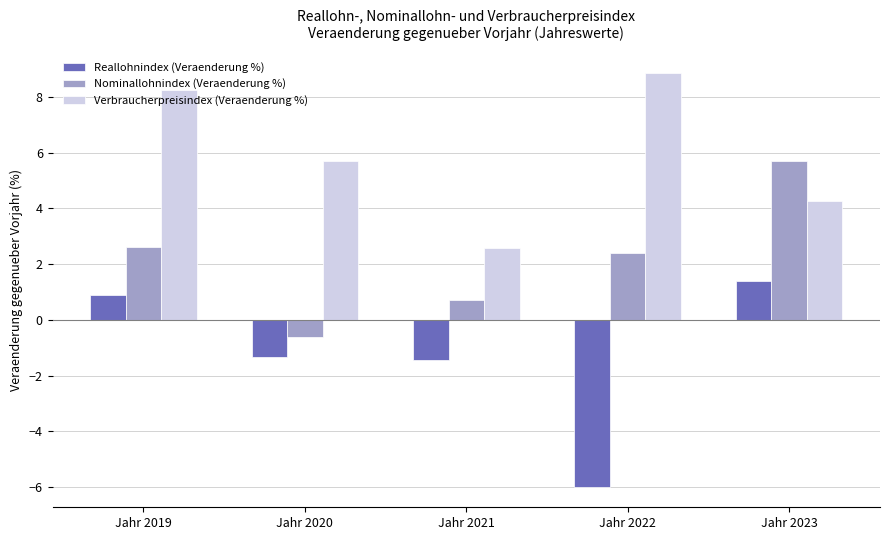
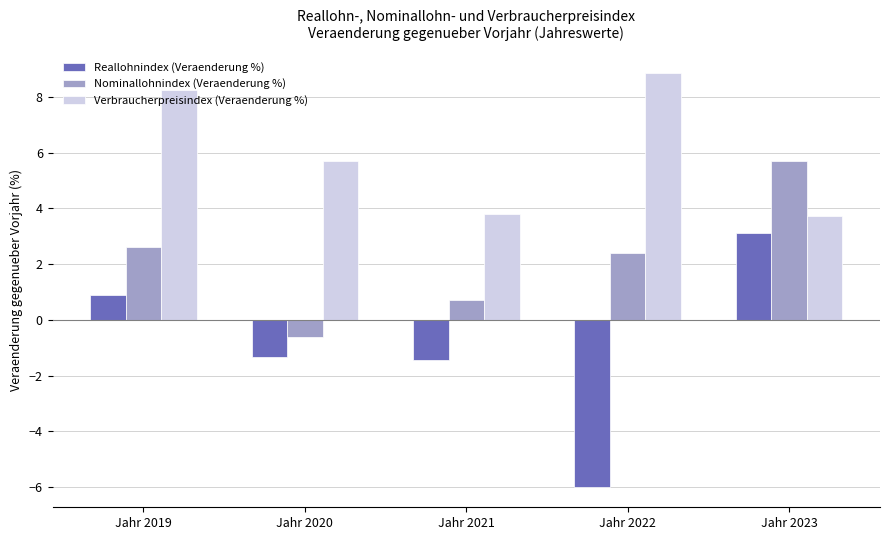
  {
    "Reallohnindex (Veraenderung %)": {
      "Jahr 2019": 0.9,
      "Jahr 2020": -1.3,
      "Jahr 2021": -1.4,
      "Jahr 2022": -6.0,
-     "Jahr 2023": 1.4
+     "Jahr 2023": 3.1
    },
    "Nominallohnindex (Veraenderung %)": {
      "Jahr 2019": 2.6,
      "Jahr 2020": -0.6,
      "Jahr 2021": 0.7,
      "Jahr 2022": 2.4,
      "Jahr 2023": 5.7
    },
    "Verbraucherpreisindex (Veraenderung %)": {
      "Jahr 2019": 8.2,
      "Jahr 2020": 5.7,
-     "Jahr 2021": 2.6,
+     "Jahr 2021": 3.8,
      "Jahr 2022": 8.9,
-     "Jahr 2023": 4.2
+     "Jahr 2023": 3.7
    }
  }
